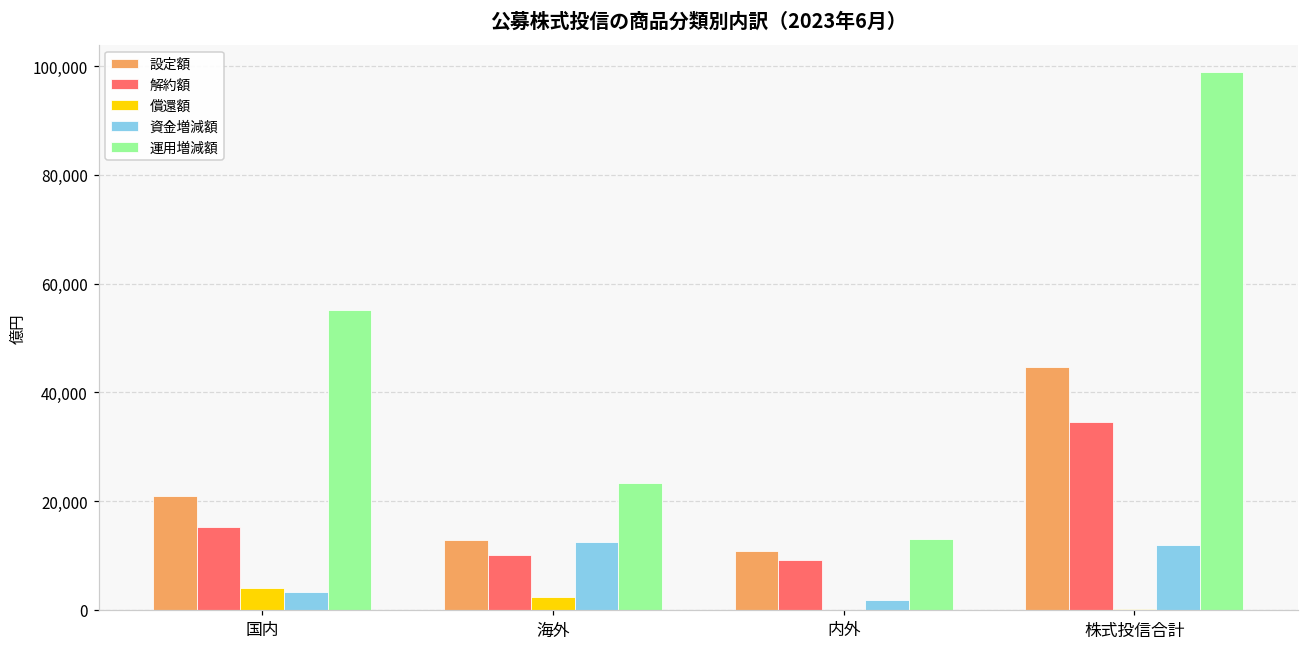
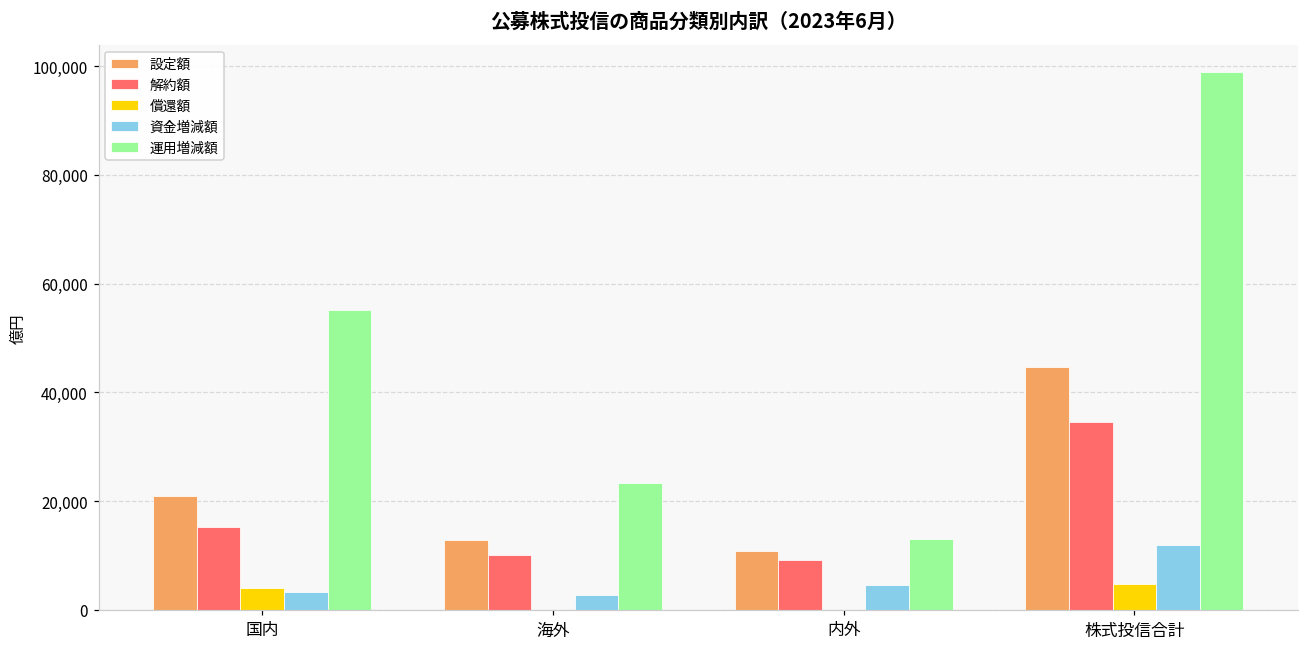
  {
    "償還額": {
      "国内": "4,000",
-     "海外": "2,000",
-     "株式投信合計": "0"
+     "海外": "0",
+     "株式投信合計": "5,000"
    },
    "資金増減額": {
      "国内": "3,000",
-     "海外": "13,000",
-     "内外": "2,000",
+     "海外": "3,000",
+     "内外": "5,000",
      "株式投信合計": "12,000"
    },
    "運用増減額": {
      "国内": "55,000",
      "海外": "23,000",
      "内外": "13,000",
      "株式投信合計": "99,000"
    }
  }
